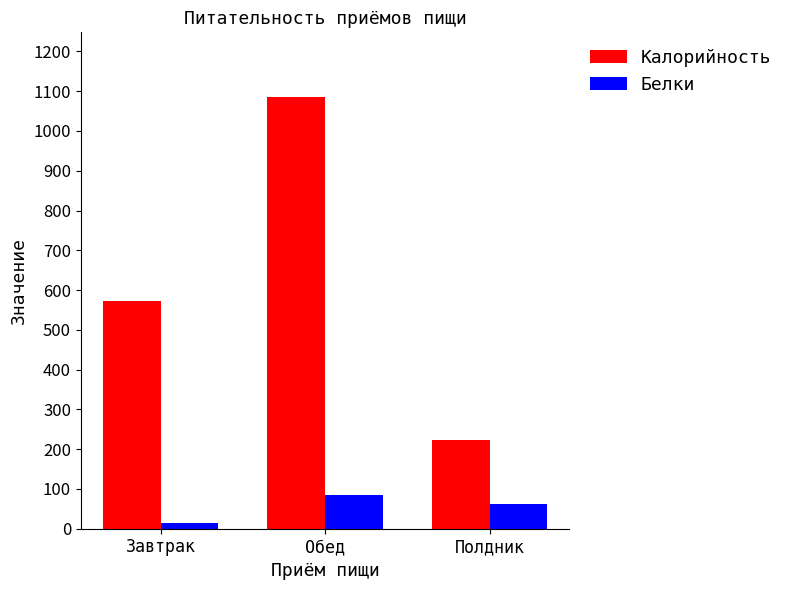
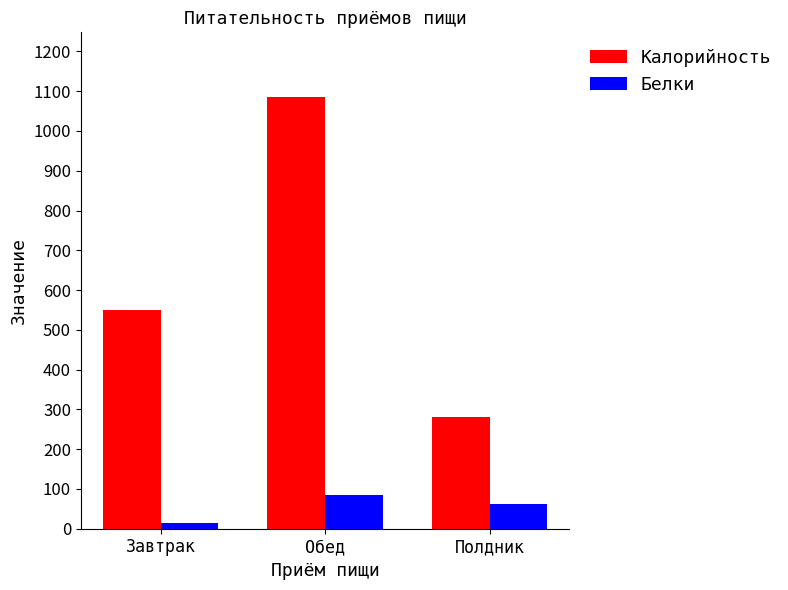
  {
    "Калорийность": {
-     "Завтрак": 570,
+     "Завтрак": 550,
      "Обед": 1090,
-     "Полдник": 220
+     "Полдник": 280
    },
    "Белки": {
      "Завтрак": 10,
      "Обед": 80,
      "Полдник": 60
    }
  }
